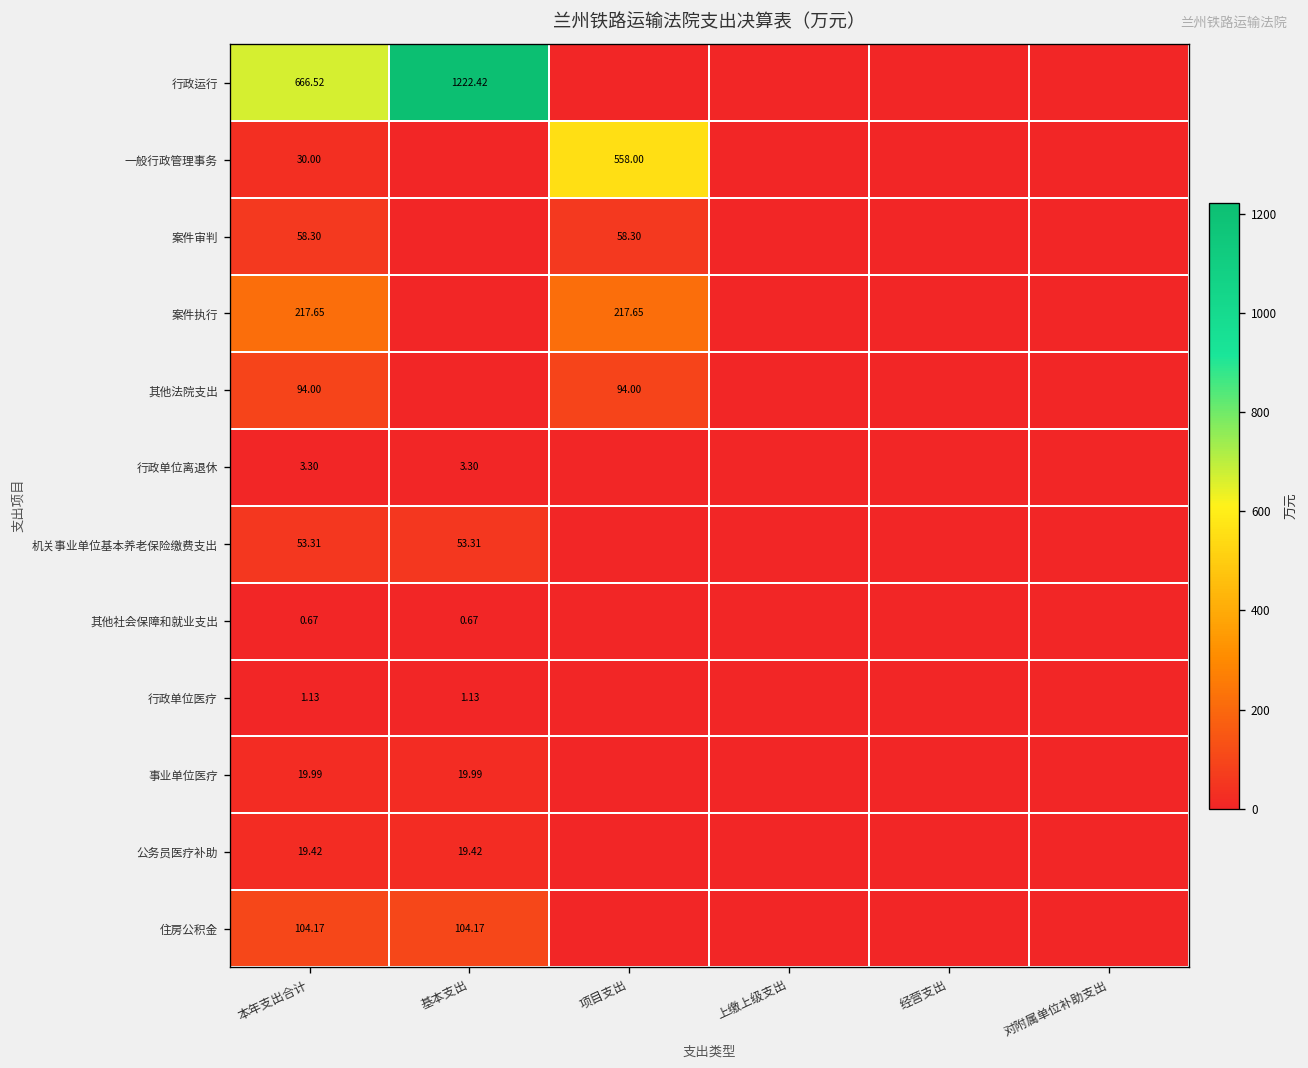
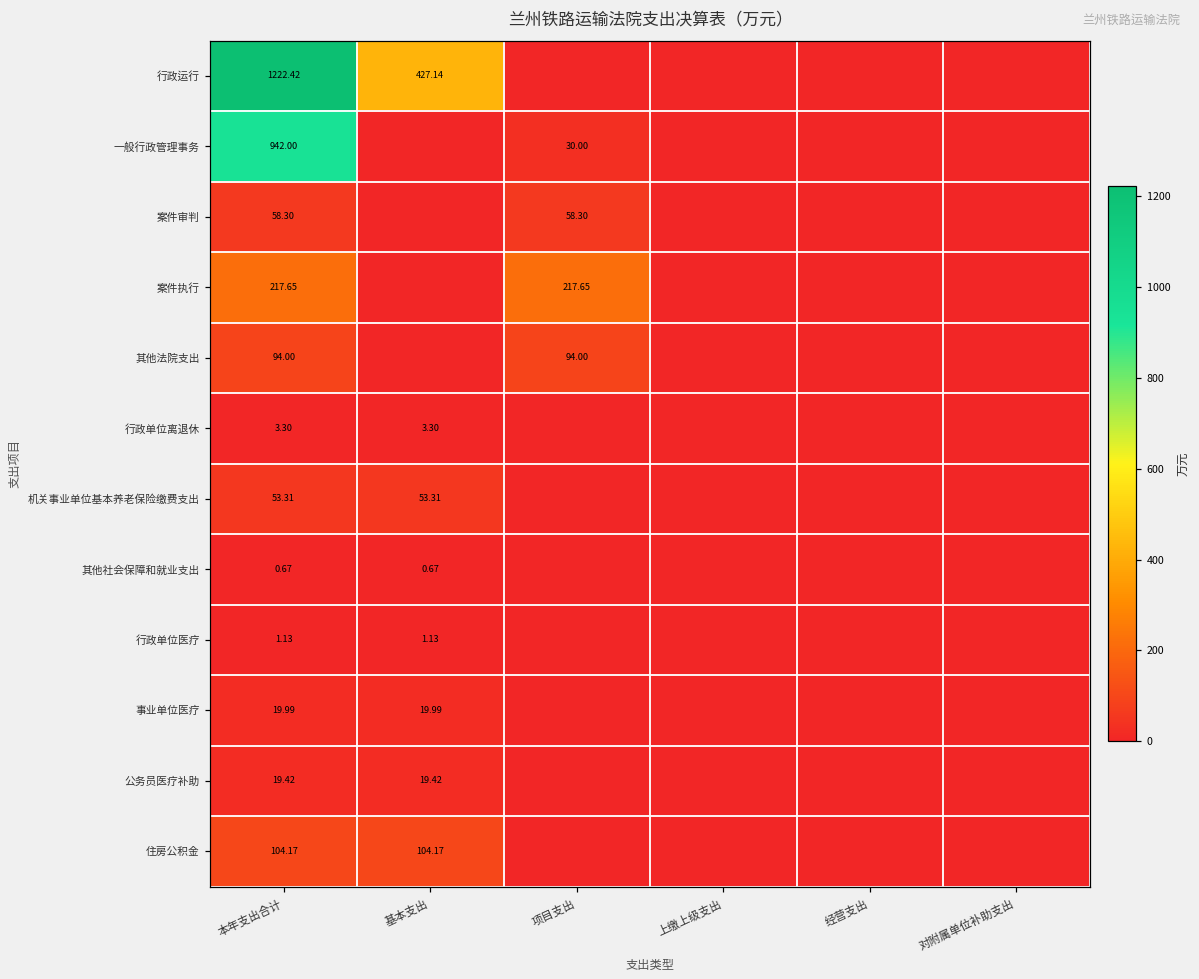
  {
    "行政运行": {
-     "本年支出合计": 666.52,
-     "基本支出": 1222.42
+     "本年支出合计": 1222.42,
+     "基本支出": 427.14
    },
    "一般行政管理事务": {
-     "本年支出合计": 30.00,
-     "项目支出": 558.00
+     "本年支出合计": 942.00,
+     "项目支出": 30.00
    },
    "案件审判": {
      "本年支出合计": 58.30,
      "项目支出": 58.30
    },
    "案件执行": {
      "本年支出合计": 217.65,
      "项目支出": 217.65
    },
    "其他法院支出": {
      "本年支出合计": 94.00,
      "项目支出": 94.00
    },
    "行政单位离退休": {
      "本年支出合计": 3.30,
      "基本支出": 3.30
    },
    "机关事业单位基本养老保险缴费支出": {
      "本年支出合计": 53.31,
      "基本支出": 53.31
    },
    "其他社会保障和就业支出": {
      "本年支出合计": 0.67,
      "基本支出": 0.67
    },
    "行政单位医疗": {
      "本年支出合计": 1.13,
      "基本支出": 1.13
    },
    "事业单位医疗": {
      "本年支出合计": 19.99,
      "基本支出": 19.99
    },
    "公务员医疗补助": {
      "本年支出合计": 19.42,
      "基本支出": 19.42
    },
    "住房公积金": {
      "本年支出合计": 104.17,
      "基本支出": 104.17
    }
  }
